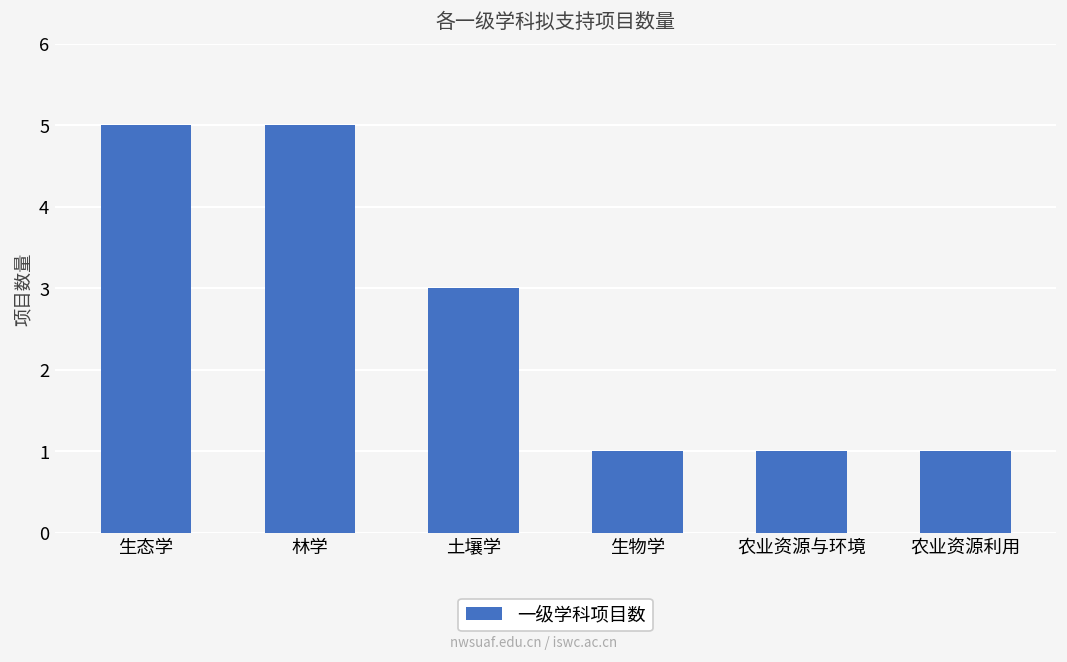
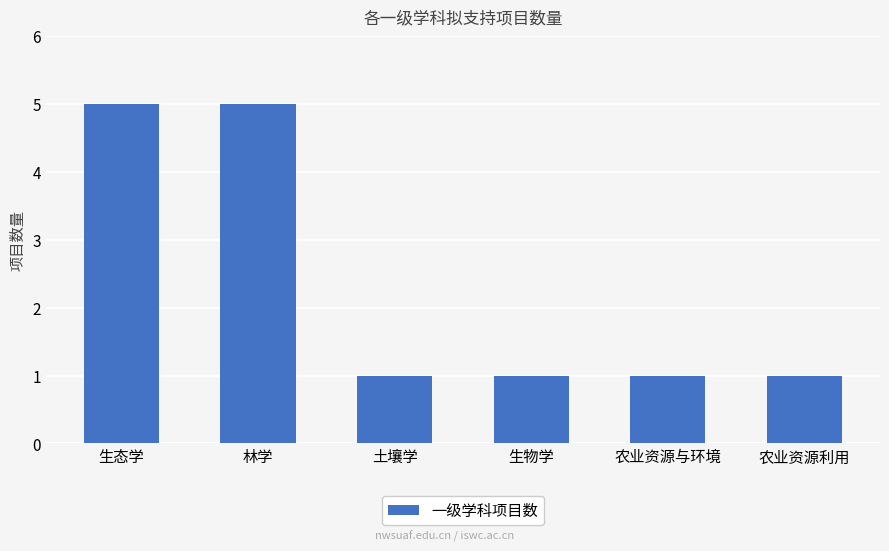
  {
    "生态学": 5,
    "林学": 5,
-   "土壤学": 3,
+   "土壤学": 1,
    "生物学": 1,
    "农业资源与环境": 1,
    "农业资源利用": 1
  }
